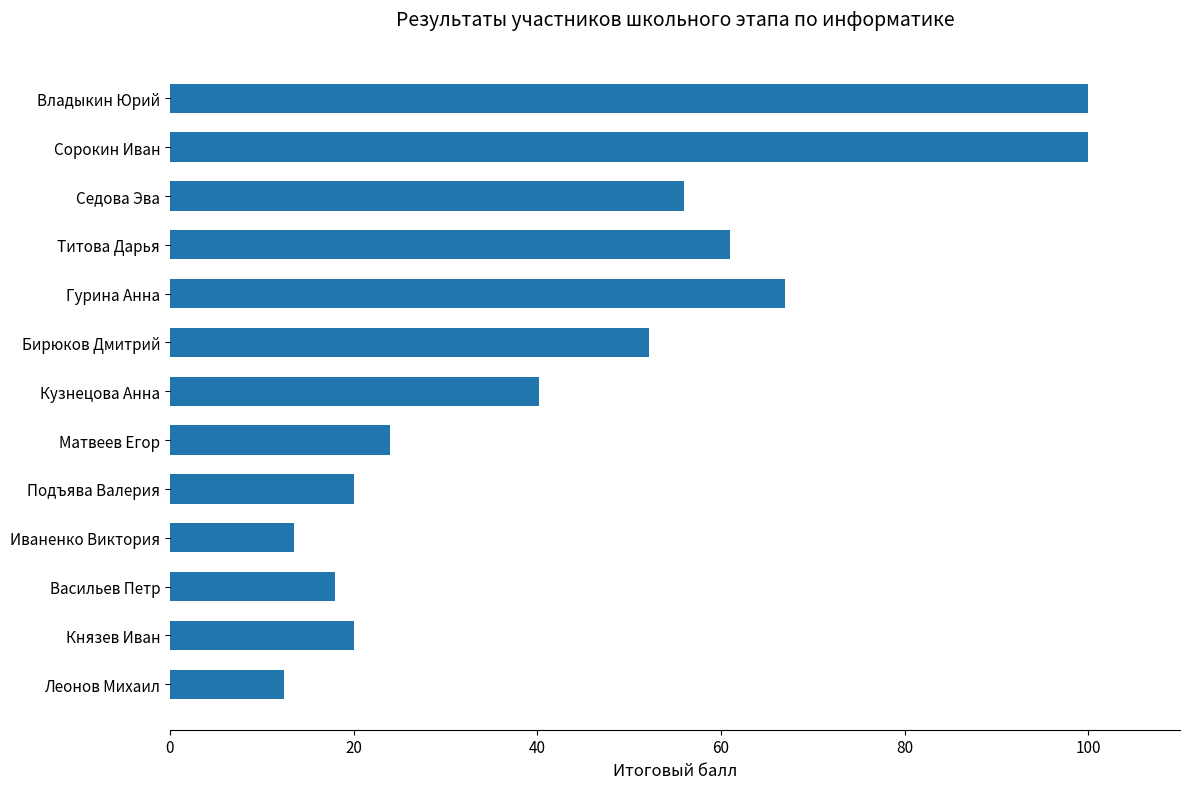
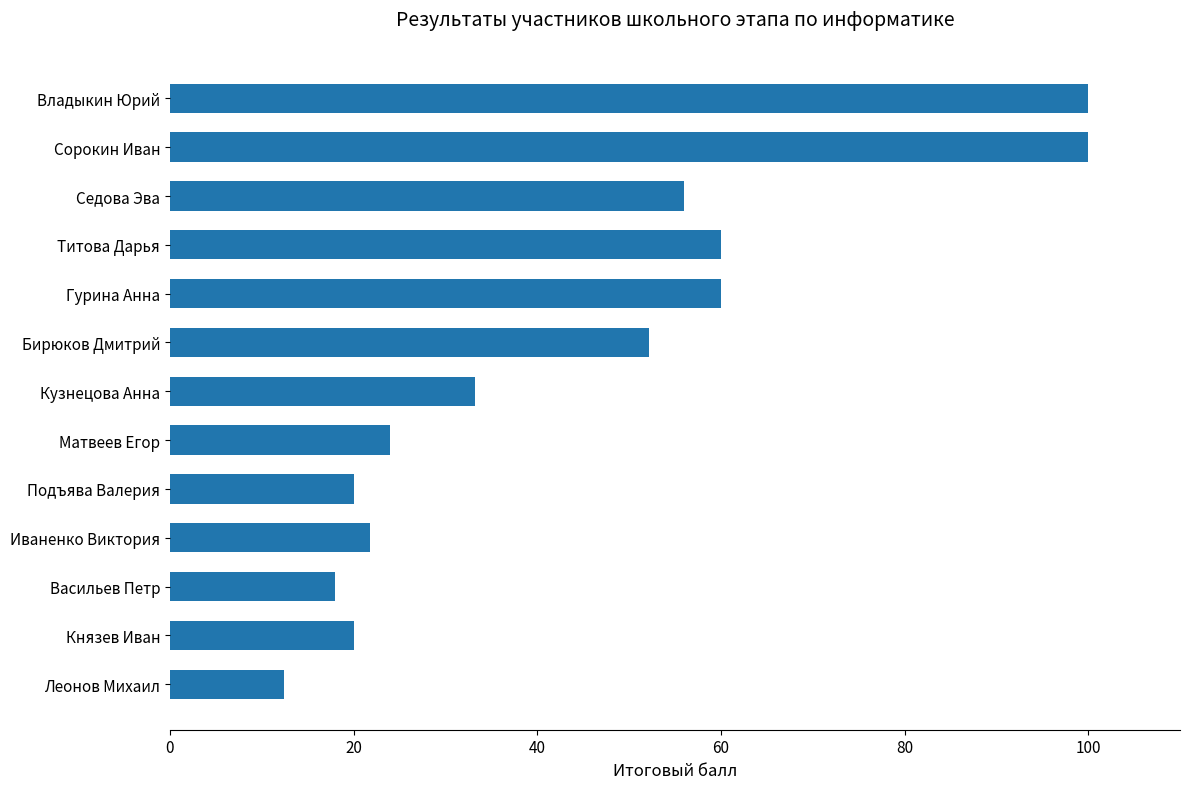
  {
    "Владыкин Юрий": 100,
    "Сорокин Иван": 100,
    "Седова Эва": 56,
-   "Титова Дарья": 61,
-   "Гурина Анна": 67,
+   "Титова Дарья": 60,
+   "Гурина Анна": 60,
    "Бирюков Дмитрий": 52,
-   "Кузнецова Анна": 40,
+   "Кузнецова Анна": 33,
    "Матвеев Егор": 24,
    "Подъява Валерия": 20,
-   "Иваненко Виктория": 14,
+   "Иваненко Виктория": 22,
    "Васильев Петр": 18,
    "Князев Иван": 20,
    "Леонов Михаил": 12
  }
